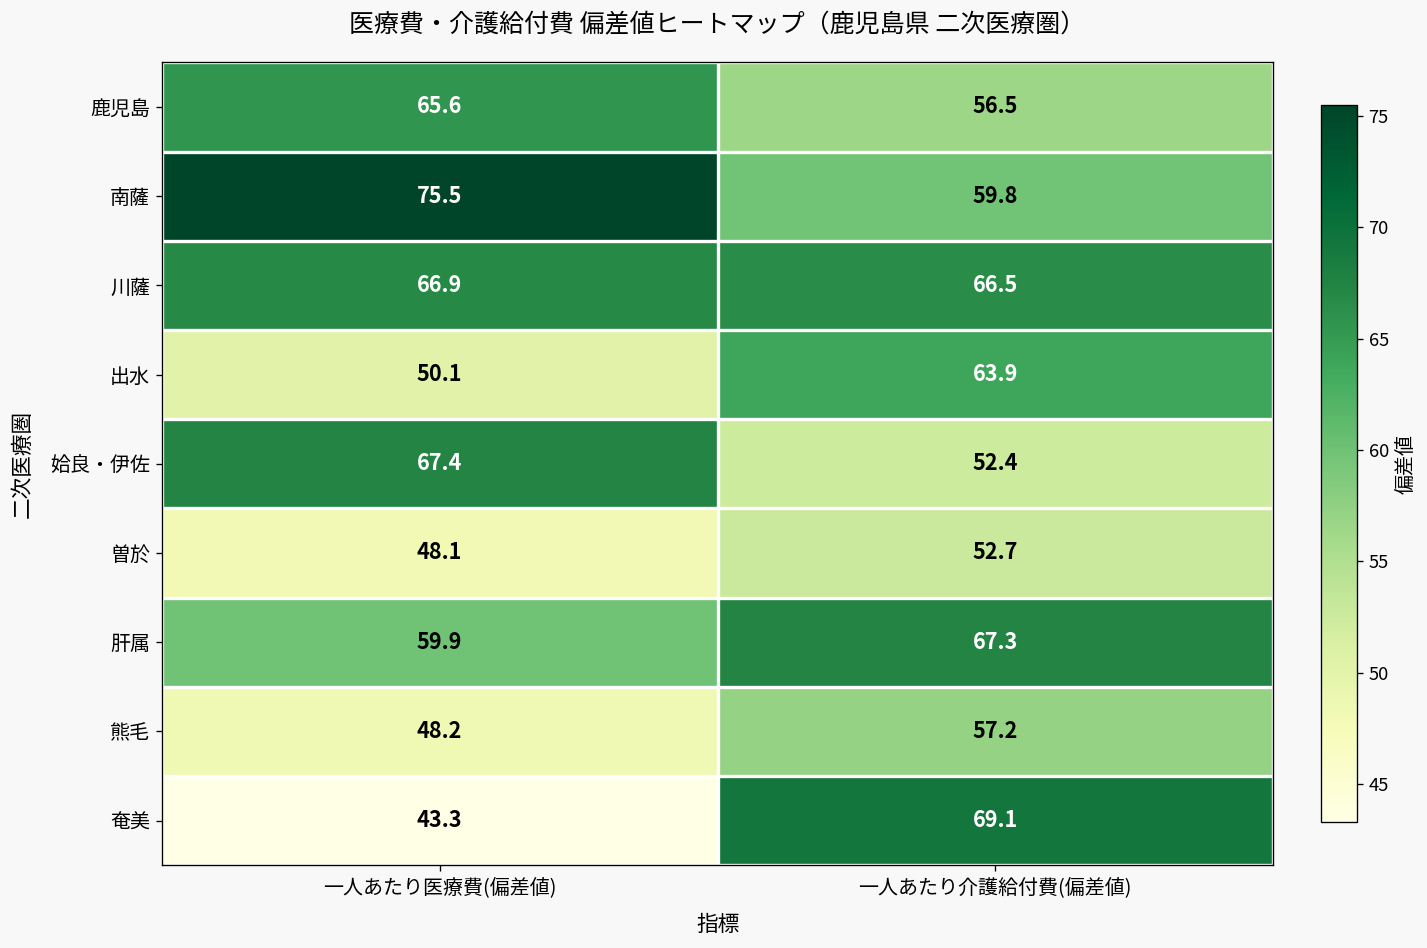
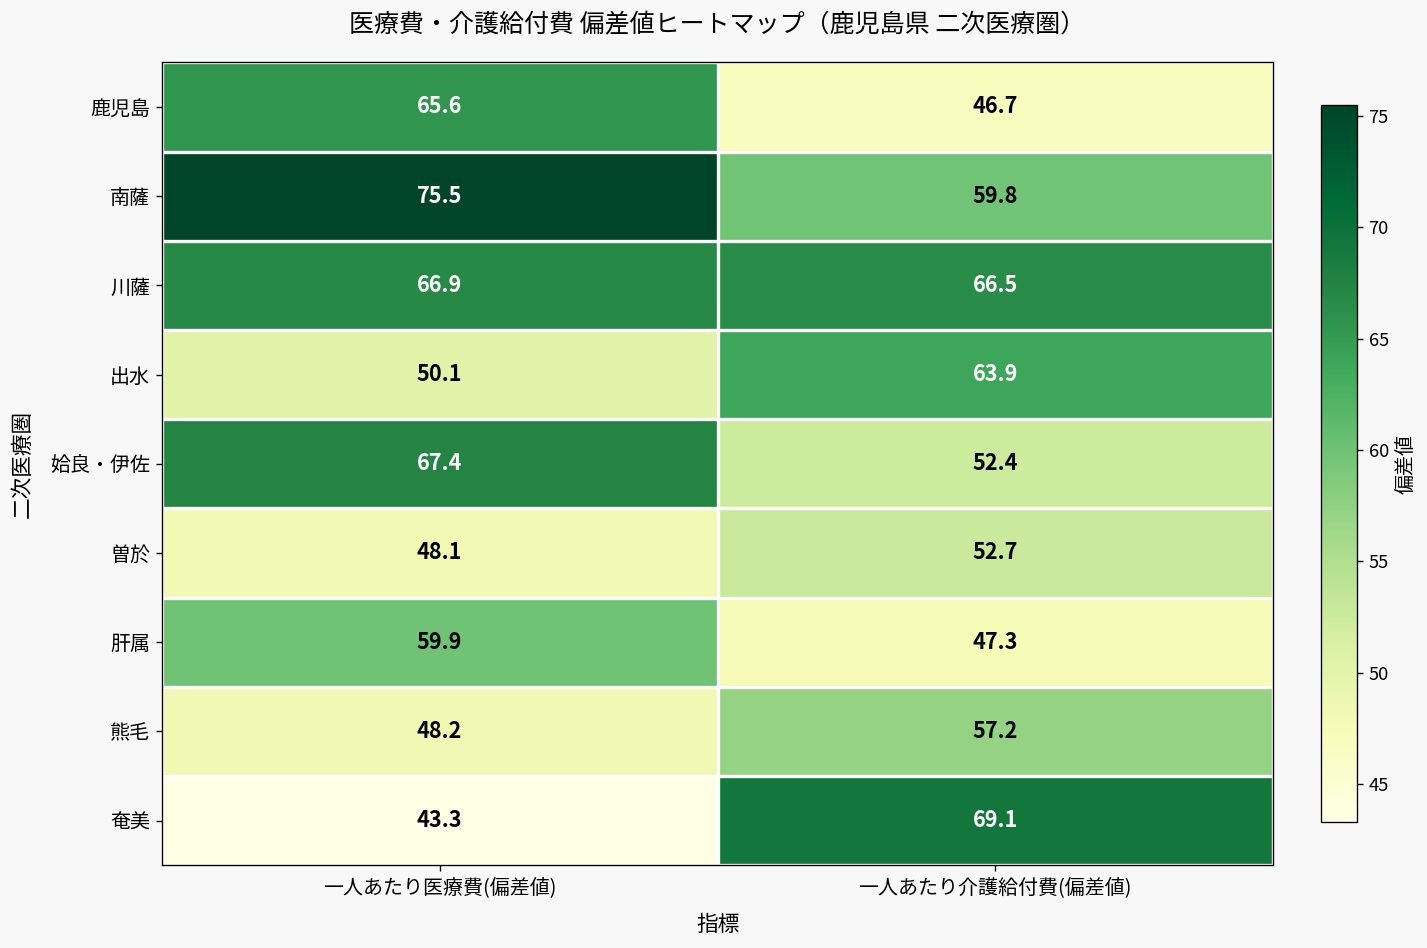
  {
    "鹿児島": {
      "一人あたり医療費(偏差値)": 65.6,
-     "一人あたり介護給付費(偏差値)": 56.5
+     "一人あたり介護給付費(偏差値)": 46.7
    },
    "南薩": {
      "一人あたり医療費(偏差値)": 75.5,
      "一人あたり介護給付費(偏差値)": 59.8
    },
    "川薩": {
      "一人あたり医療費(偏差値)": 66.9,
      "一人あたり介護給付費(偏差値)": 66.5
    },
    "出水": {
      "一人あたり医療費(偏差値)": 50.1,
      "一人あたり介護給付費(偏差値)": 63.9
    },
    "姶良・伊佐": {
      "一人あたり医療費(偏差値)": 67.4,
      "一人あたり介護給付費(偏差値)": 52.4
    },
    "曽於": {
      "一人あたり医療費(偏差値)": 48.1,
      "一人あたり介護給付費(偏差値)": 52.7
    },
    "肝属": {
      "一人あたり医療費(偏差値)": 59.9,
-     "一人あたり介護給付費(偏差値)": 67.3
+     "一人あたり介護給付費(偏差値)": 47.3
    },
    "熊毛": {
      "一人あたり医療費(偏差値)": 48.2,
      "一人あたり介護給付費(偏差値)": 57.2
    },
    "奄美": {
      "一人あたり医療費(偏差値)": 43.3,
      "一人あたり介護給付費(偏差値)": 69.1
    }
  }
